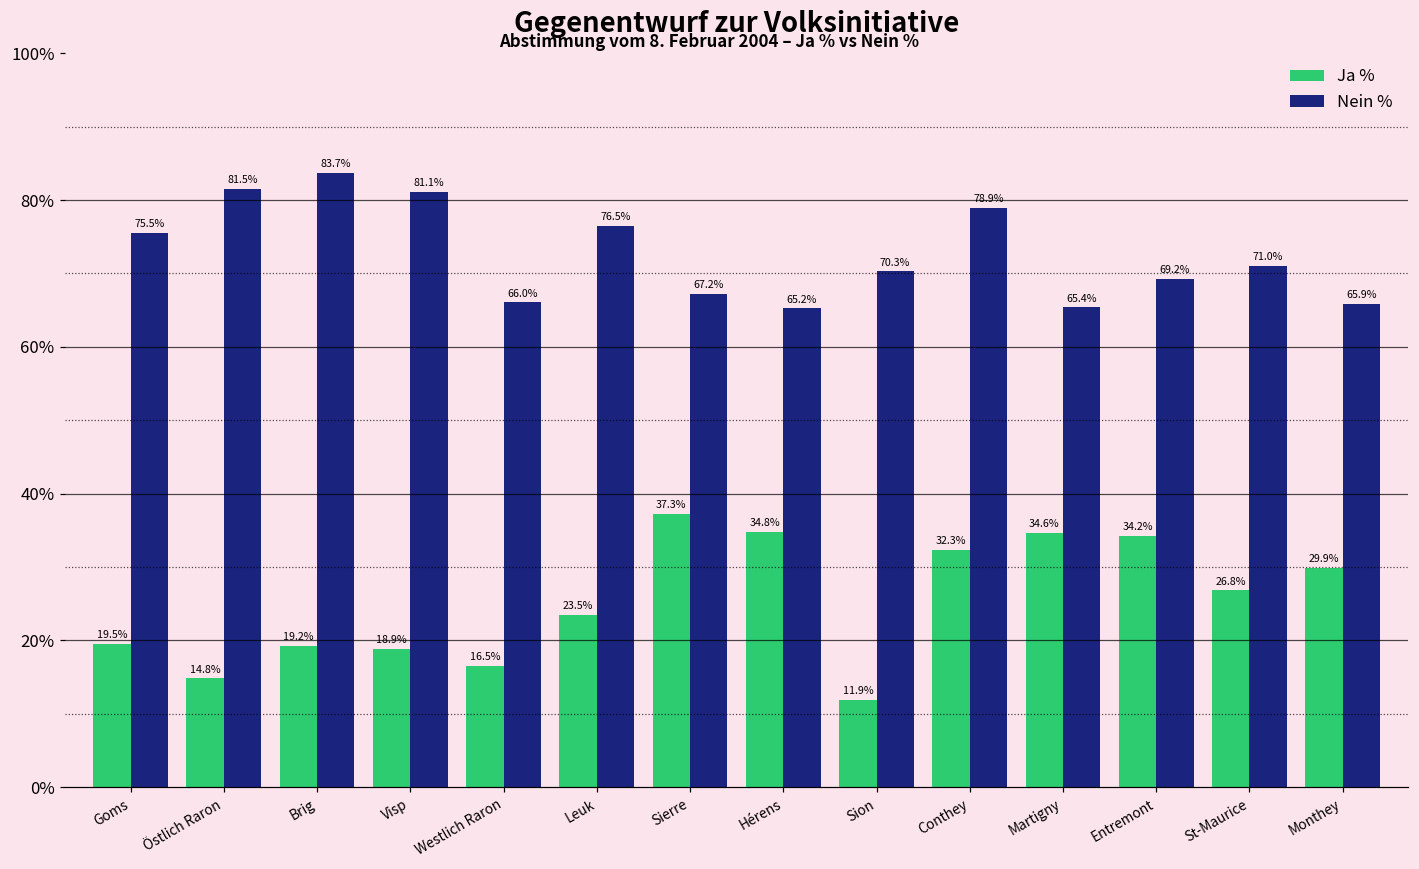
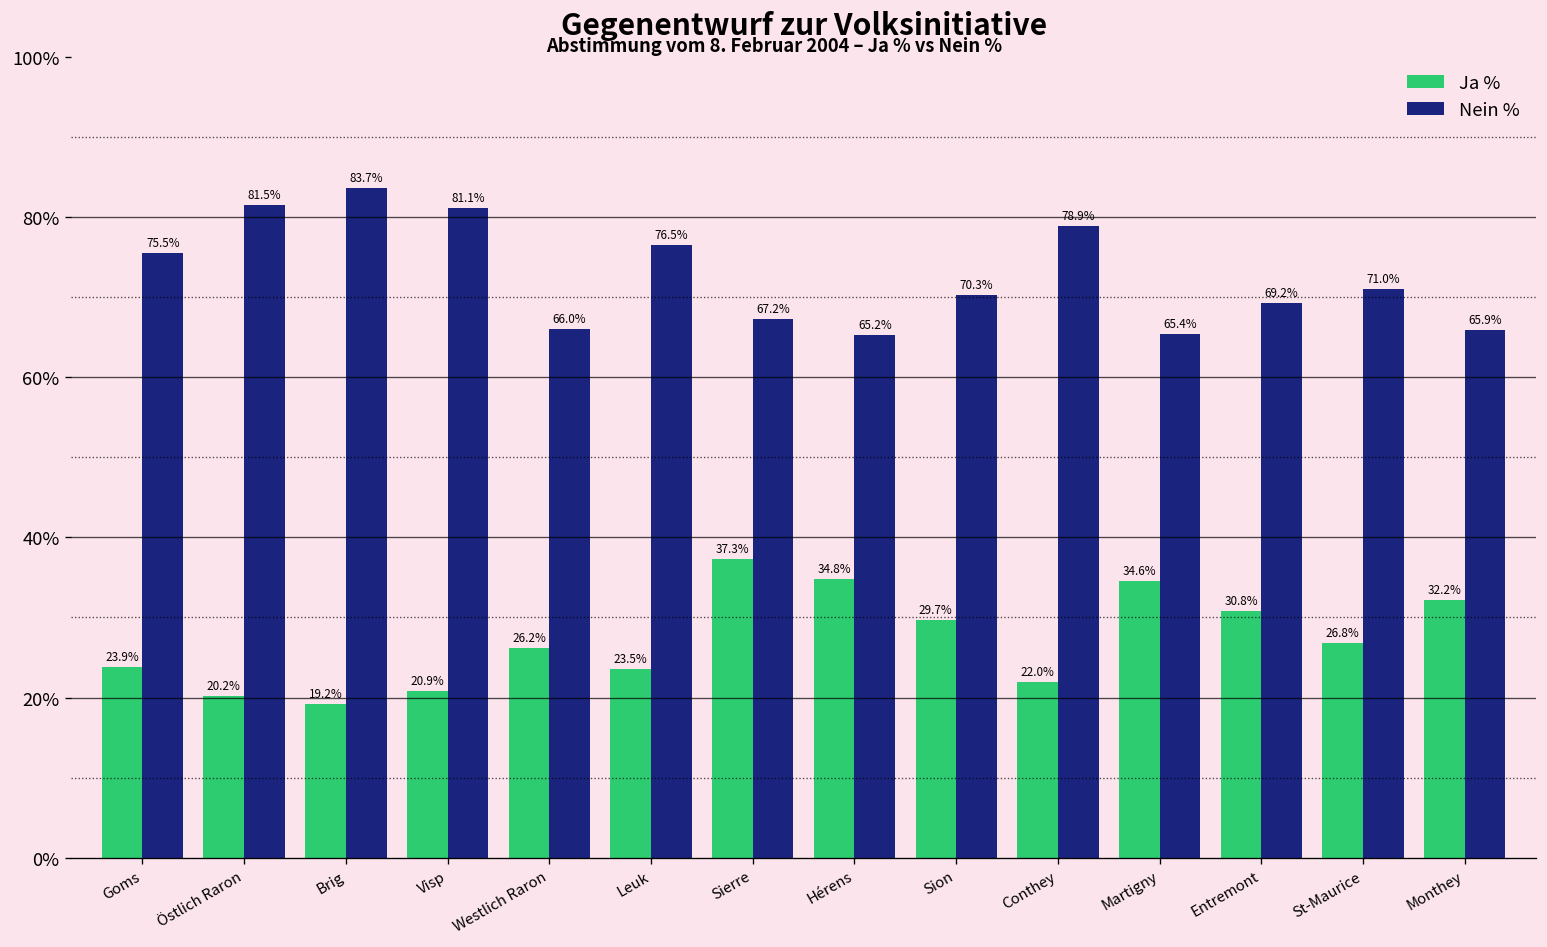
  {
    "Ja %": {
-     "Goms": "19.5%",
-     "Östlich Raron": "14.8%",
+     "Goms": "23.9%",
+     "Östlich Raron": "20.2%",
      "Brig": "19.2%",
-     "Visp": "18.9%",
-     "Westlich Raron": "16.5%",
+     "Visp": "20.9%",
+     "Westlich Raron": "26.2%",
      "Leuk": "23.5%",
      "Sierre": "37.3%",
      "Hérens": "34.8%",
-     "Sion": "11.9%",
-     "Conthey": "32.3%",
+     "Sion": "29.7%",
+     "Conthey": "22.0%",
      "Martigny": "34.6%",
-     "Entremont": "34.2%",
+     "Entremont": "30.8%",
      "St-Maurice": "26.8%",
-     "Monthey": "29.9%"
+     "Monthey": "32.2%"
    },
    "Nein %": {
      "Goms": "75.5%",
      "Östlich Raron": "81.5%",
      "Brig": "83.7%",
      "Visp": "81.1%",
      "Westlich Raron": "66.0%",
      "Leuk": "76.5%",
      "Sierre": "67.2%",
      "Hérens": "65.2%",
      "Sion": "70.3%",
      "Conthey": "78.9%",
      "Martigny": "65.4%",
      "Entremont": "69.2%",
      "St-Maurice": "71.0%",
      "Monthey": "65.9%"
    }
  }
